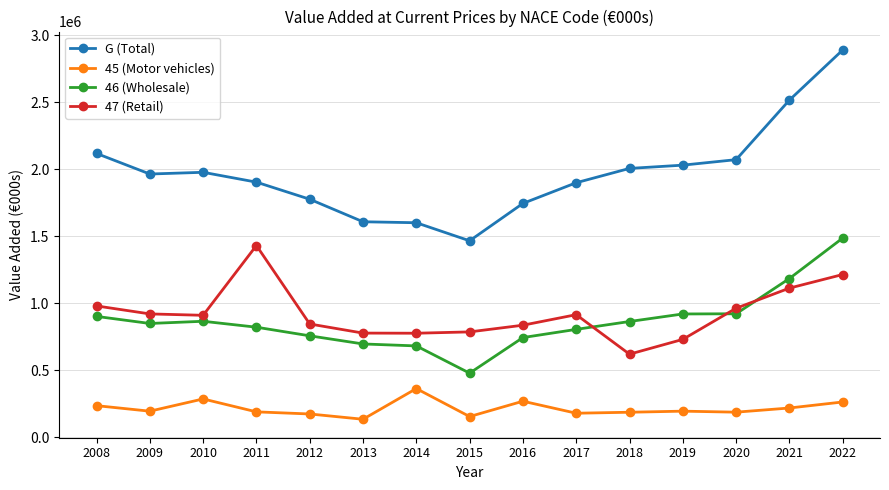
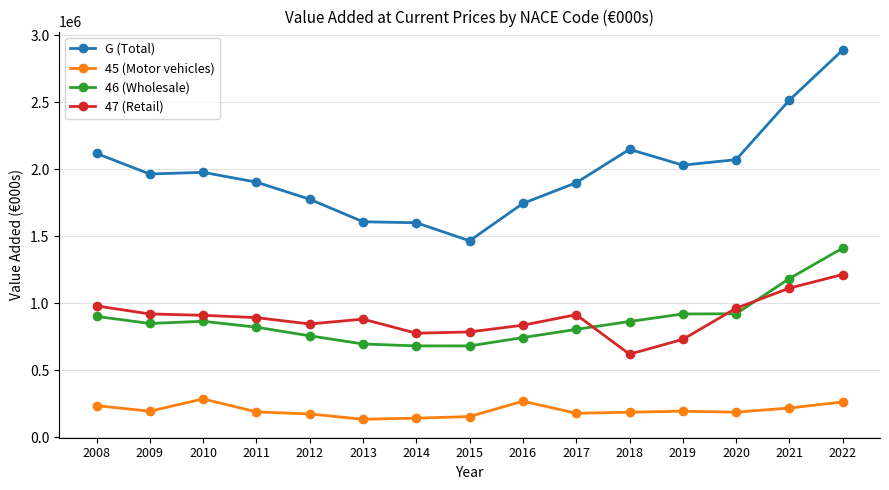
  {
    "G (Total)": {
      "2008": 2120000,
      "2009": 1970000,
      "2010": 1980000,
      "2011": 1900000,
      "2012": 1780000,
      "2013": 1610000,
      "2014": 1600000,
      "2015": 1470000,
      "2016": 1750000,
      "2017": 1900000,
-     "2018": 2010000,
+     "2018": 2150000,
      "2019": 2030000,
      "2020": 2070000,
      "2021": 2520000,
      "2022": 2890000
    },
    "45 (Motor vehicles)": {
      "2008": 240000,
      "2009": 190000,
      "2010": 290000,
      "2011": 190000,
      "2012": 170000,
      "2013": 130000,
-     "2014": 360000,
+     "2014": 140000,
      "2015": 150000,
      "2016": 270000,
      "2017": 180000,
      "2018": 190000,
      "2019": 190000,
      "2020": 190000,
      "2021": 220000,
      "2022": 260000
    },
    "46 (Wholesale)": {
      "2008": 900000,
      "2009": 850000,
      "2010": 870000,
      "2011": 820000,
      "2012": 760000,
      "2013": 700000,
      "2014": 680000,
-     "2015": 480000,
+     "2015": 680000,
      "2016": 740000,
      "2017": 810000,
      "2018": 860000,
      "2019": 920000,
      "2020": 920000,
      "2021": 1190000,
-     "2022": 1490000
+     "2022": 1410000
    },
    "47 (Retail)": {
      "2008": 980000,
      "2009": 920000,
      "2010": 910000,
-     "2011": 1430000,
+     "2011": 890000,
      "2012": 850000,
-     "2013": 780000,
+     "2013": 880000,
      "2014": 780000,
      "2015": 790000,
      "2016": 840000,
      "2017": 920000,
      "2018": 620000,
      "2019": 730000,
      "2020": 960000,
      "2021": 1110000,
      "2022": 1220000
    }
  }
